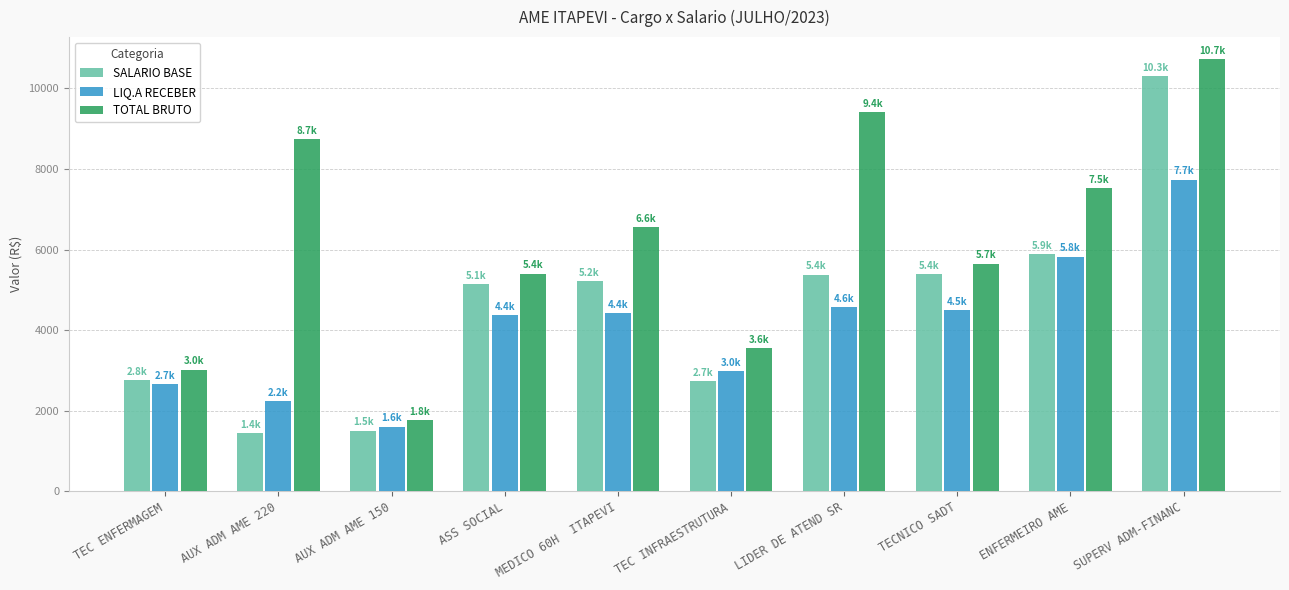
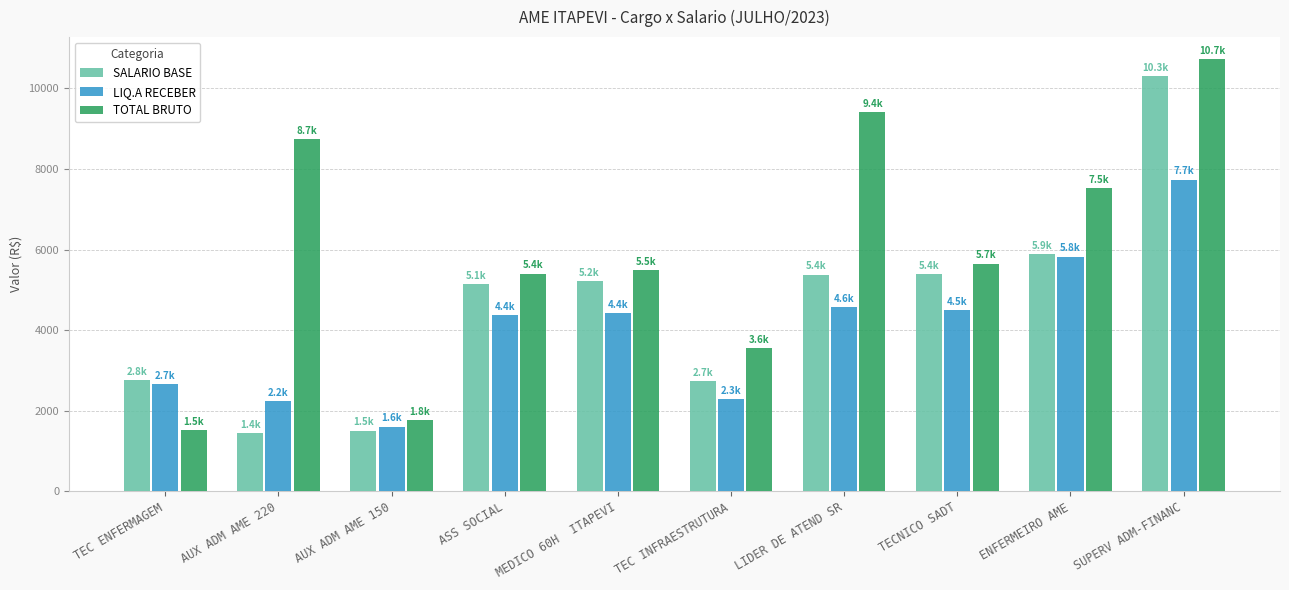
  {
    "SALARIO BASE": {
      "TEC ENFERMAGEM": "2.8k",
      "AUX ADM AME 220": "1.4k",
      "AUX ADM AME 150": "1.5k",
      "ASS SOCIAL": "5.1k",
      "MEDICO 60H ITAPEVI": "5.2k",
      "TEC INFRAESTRUTURA": "2.7k",
      "LIDER DE ATEND SR": "5.4k",
      "TECNICO SADT": "5.4k",
      "ENFERMEIRO AME": "5.9k",
      "SUPERV ADM-FINANC": "10.3k"
    },
    "LIQ.A RECEBER": {
      "TEC ENFERMAGEM": "2.7k",
      "AUX ADM AME 220": "2.2k",
      "AUX ADM AME 150": "1.6k",
      "ASS SOCIAL": "4.4k",
      "MEDICO 60H ITAPEVI": "4.4k",
-     "TEC INFRAESTRUTURA": "3.0k",
+     "TEC INFRAESTRUTURA": "2.3k",
      "LIDER DE ATEND SR": "4.6k",
      "TECNICO SADT": "4.5k",
      "ENFERMEIRO AME": "5.8k",
      "SUPERV ADM-FINANC": "7.7k"
    },
    "TOTAL BRUTO": {
-     "TEC ENFERMAGEM": "3.0k",
+     "TEC ENFERMAGEM": "1.5k",
      "AUX ADM AME 220": "8.7k",
      "AUX ADM AME 150": "1.8k",
      "ASS SOCIAL": "5.4k",
-     "MEDICO 60H ITAPEVI": "6.6k",
+     "MEDICO 60H ITAPEVI": "5.5k",
      "TEC INFRAESTRUTURA": "3.6k",
      "LIDER DE ATEND SR": "9.4k",
      "TECNICO SADT": "5.7k",
      "ENFERMEIRO AME": "7.5k",
      "SUPERV ADM-FINANC": "10.7k"
    }
  }
